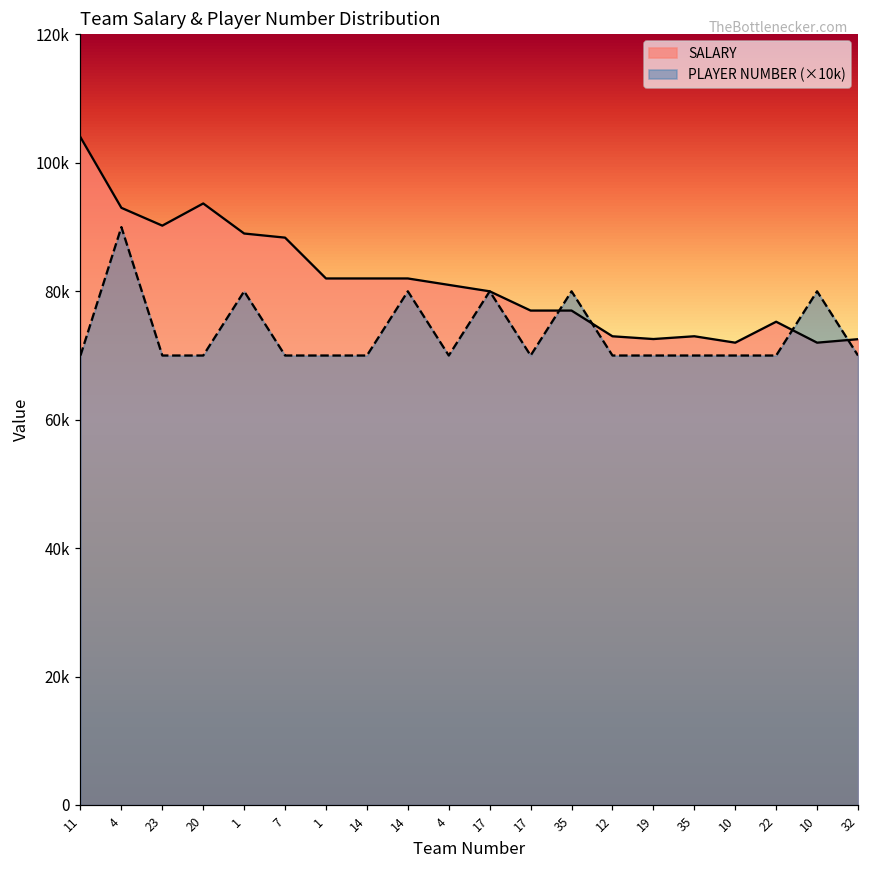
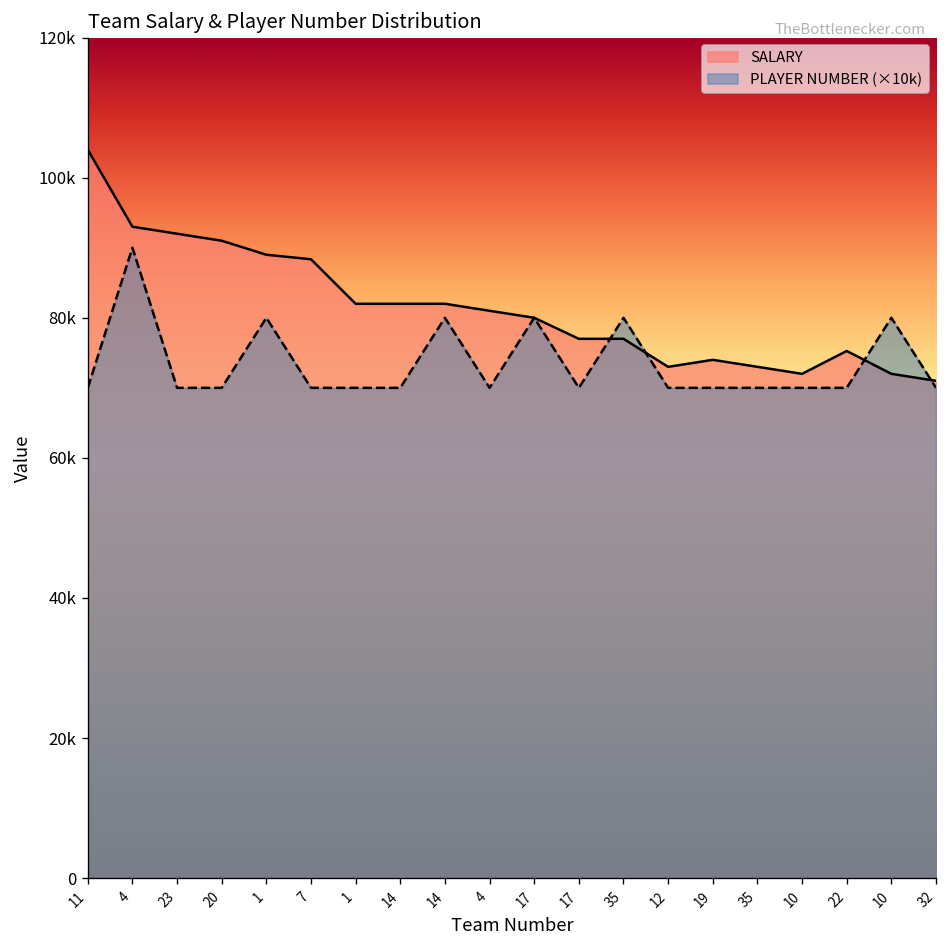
  {
    "SALARY": {
      "11": 104000,
-     "23": 90000,
-     "20": 94000,
+     "23": 92000,
+     "20": 91000,
      "7": 88000,
      "12": 73000,
-     "19": 73000,
+     "19": 74000,
      "22": 75000,
-     "32": 73000
+     "32": 71000
    },
    "PLAYER NUMBER (×10k)": {
      "11": 70000,
      "23": 70000,
      "20": 70000,
      "7": 70000,
      "12": 70000,
      "19": 70000,
      "22": 70000,
      "32": 70000
    }
  }
